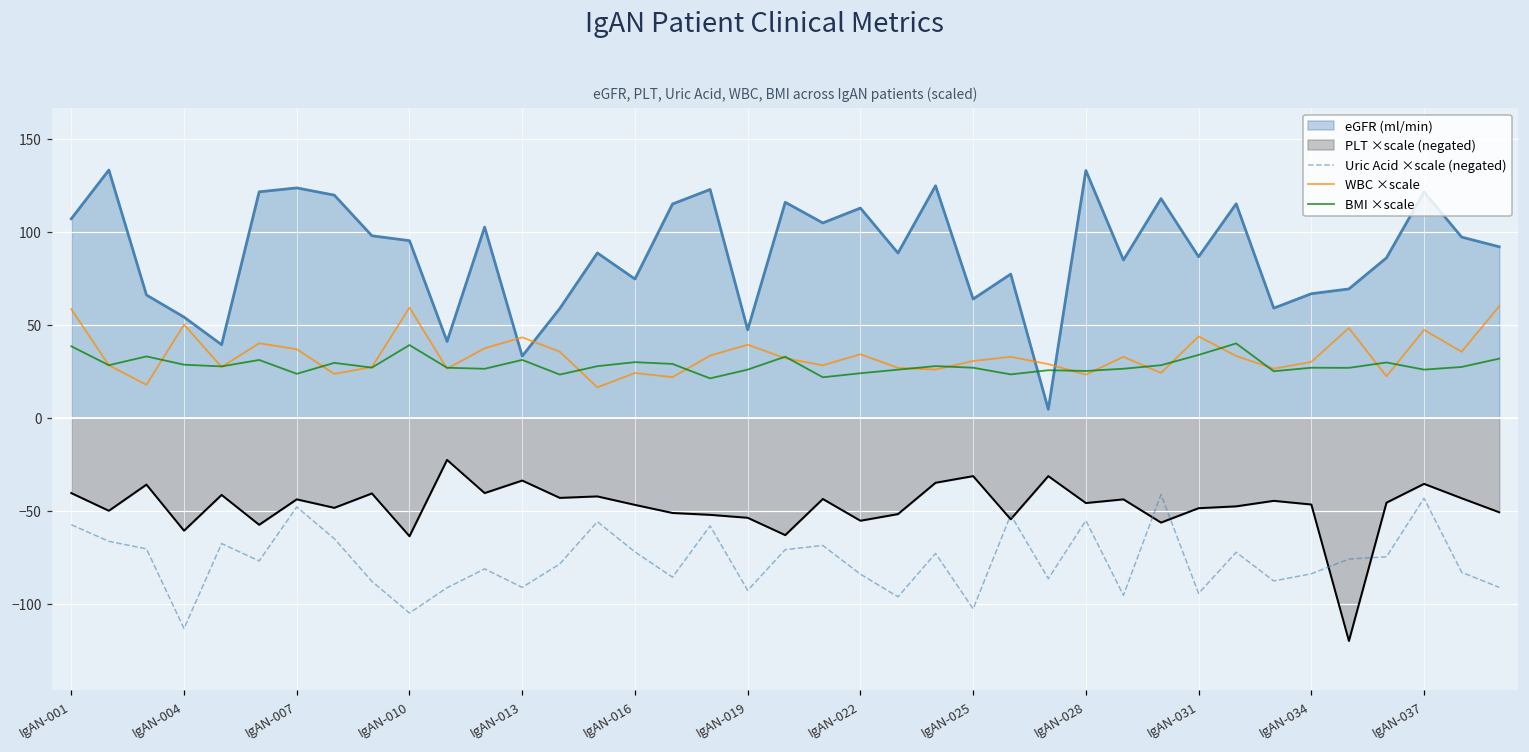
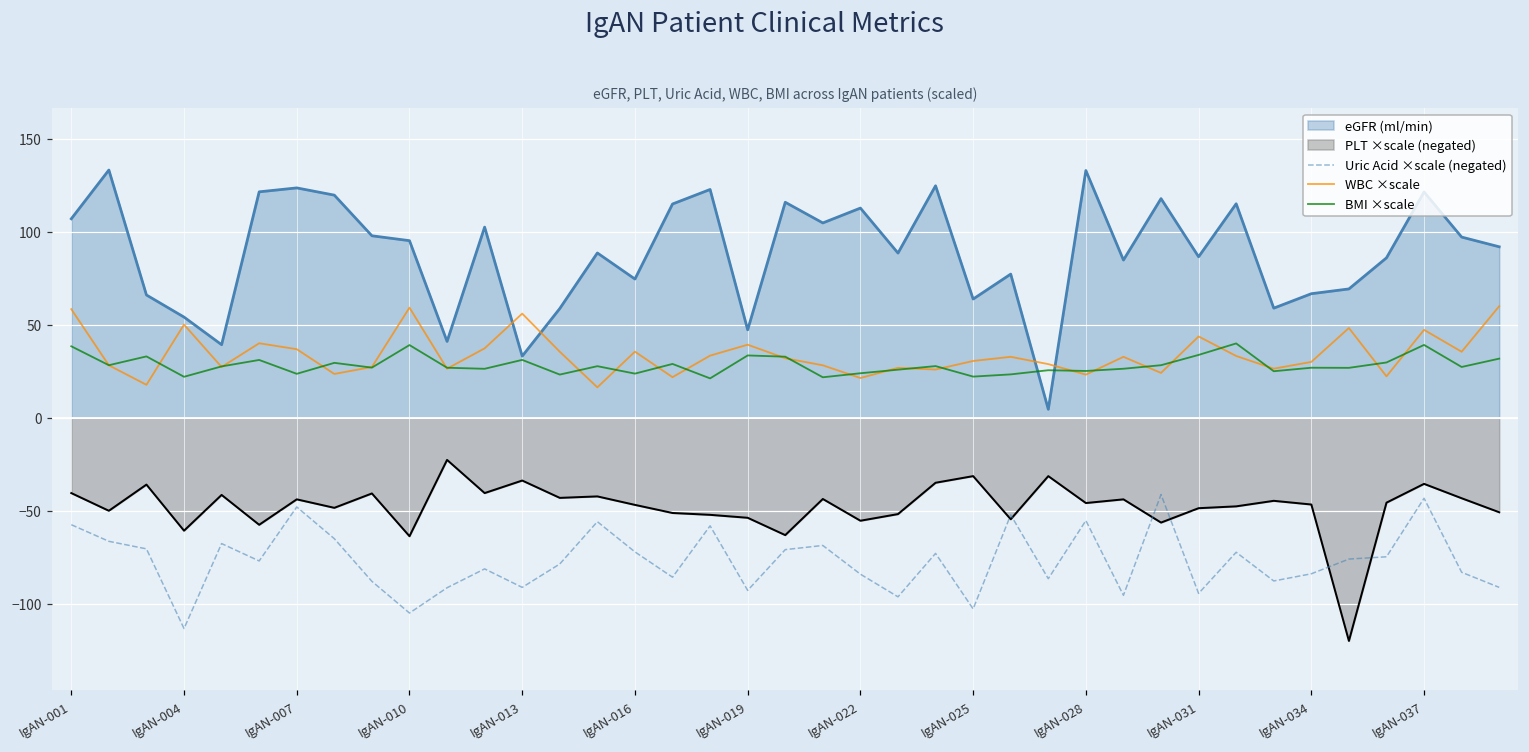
  {
    "WBC ×scale": {
      "IgAN-001": 58,
      "IgAN-004": 50,
      "IgAN-007": 37,
      "IgAN-010": 59,
-     "IgAN-013": 43,
-     "IgAN-016": 24,
+     "IgAN-013": 56,
+     "IgAN-016": 36,
      "IgAN-019": 39,
-     "IgAN-022": 34,
+     "IgAN-022": 21,
      "IgAN-025": 31,
      "IgAN-028": 23,
      "IgAN-031": 44,
      "IgAN-034": 30,
      "IgAN-037": 47
    },
    "BMI ×scale": {
      "IgAN-001": 38,
-     "IgAN-004": 29,
+     "IgAN-004": 22,
      "IgAN-007": 24,
      "IgAN-010": 39,
      "IgAN-013": 31,
-     "IgAN-016": 30,
-     "IgAN-019": 26,
+     "IgAN-016": 24,
+     "IgAN-019": 34,
      "IgAN-022": 24,
-     "IgAN-025": 27,
+     "IgAN-025": 22,
      "IgAN-028": 25,
      "IgAN-031": 34,
      "IgAN-034": 27,
-     "IgAN-037": 26
+     "IgAN-037": 39
    }
  }
